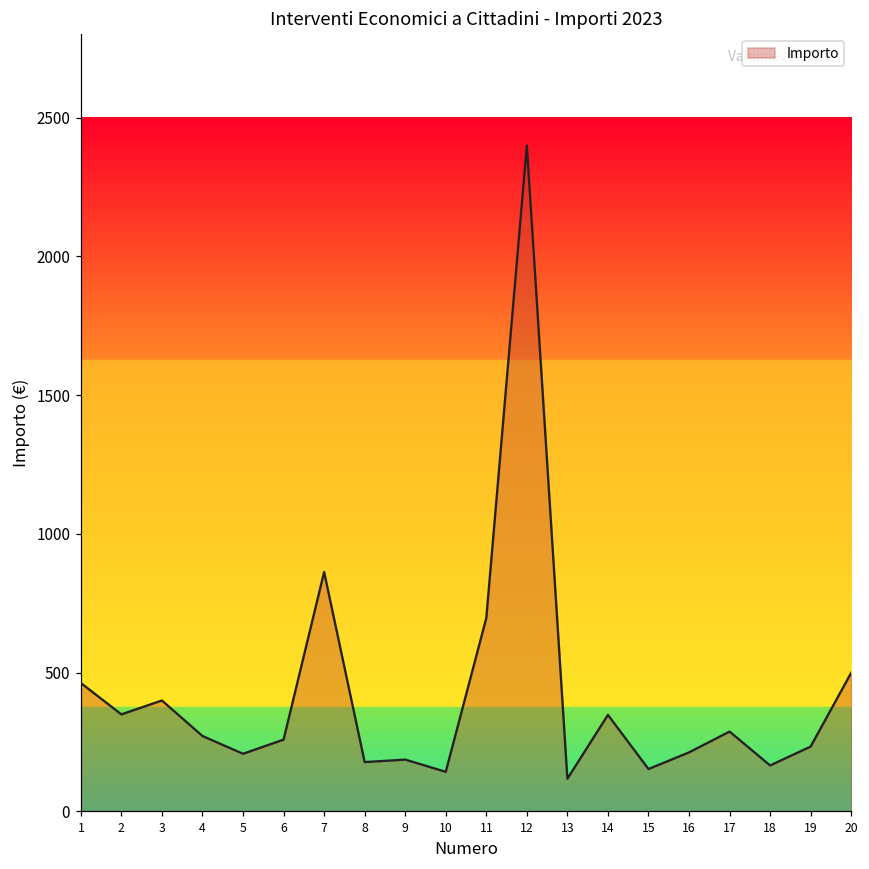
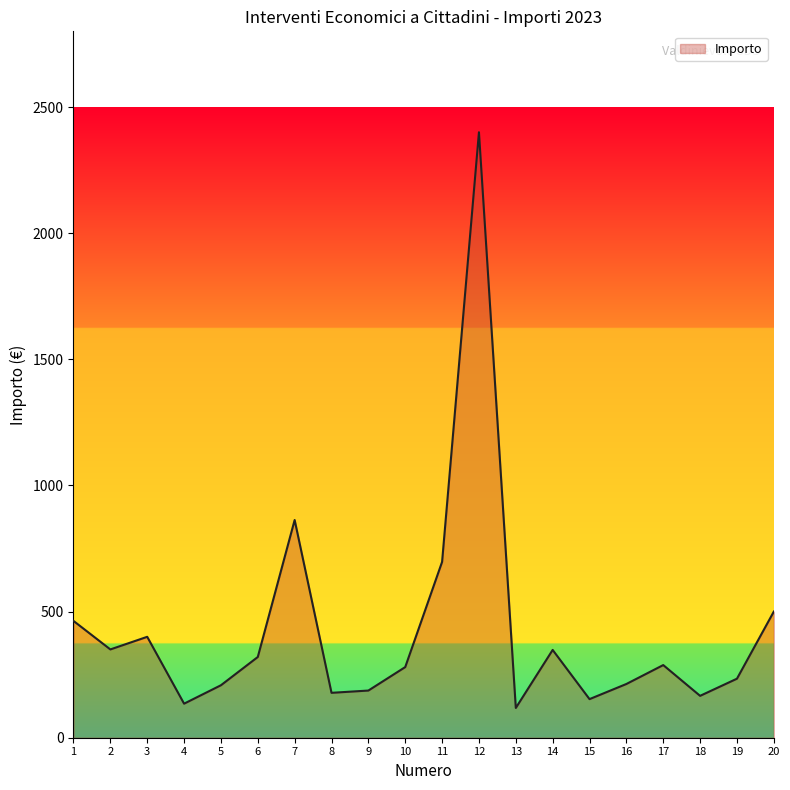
  {
    "1": 460,
    "2": 350,
    "3": 400,
-   "4": 270,
+   "4": 140,
    "5": 210,
-   "6": 260,
+   "6": 320,
    "7": 860,
    "8": 180,
    "9": 190,
-   "10": 140,
+   "10": 280,
    "11": 700,
    "12": 2400,
    "13": 120,
    "14": 350,
    "15": 150,
    "16": 210,
    "17": 290,
    "18": 170,
    "19": 230,
    "20": 500
  }
